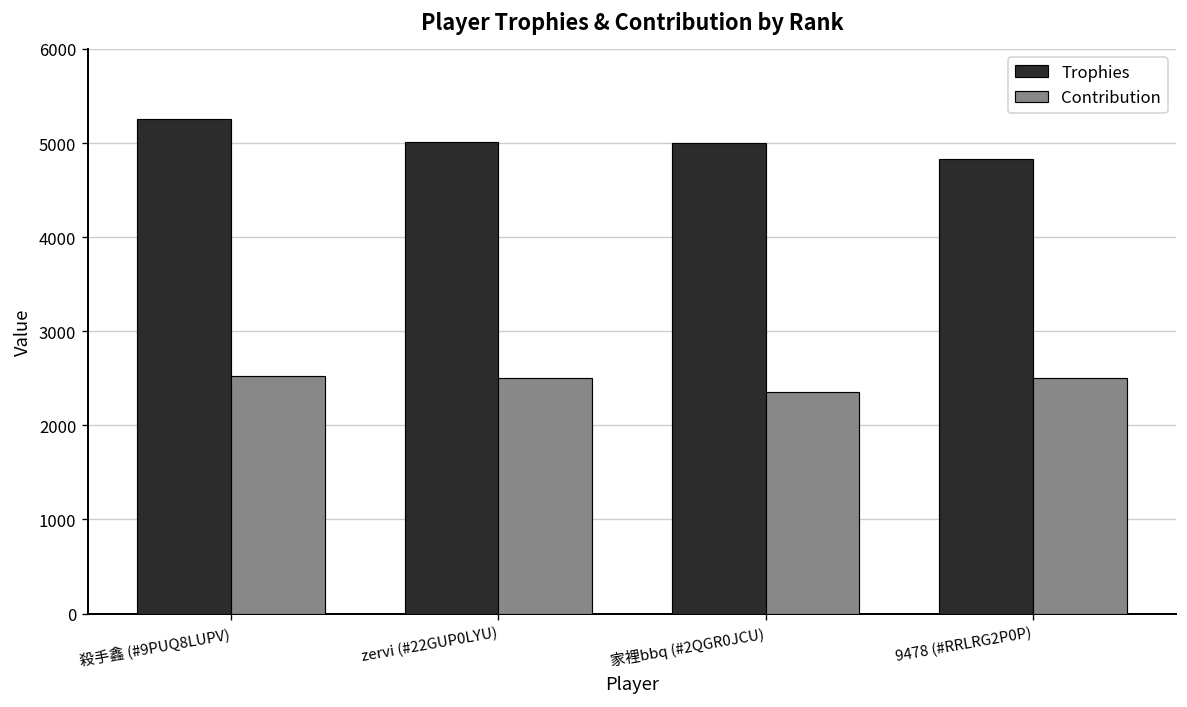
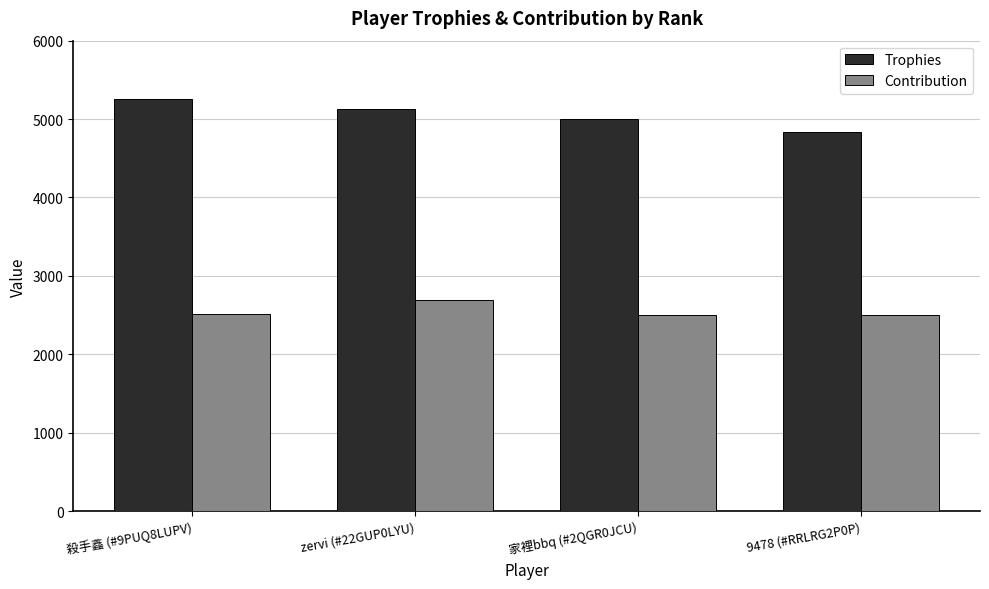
  {
    "Trophies": {
      "殺手鑫 (#9PUQ8LUPV)": 5300,
-     "zervi (#22GUP0LYU)": 5000,
+     "zervi (#22GUP0LYU)": 5100,
      "家裡bbq (#2QGR0JCU)": 5000,
      "9478 (#RRLRG2P0P)": 4800
    },
    "Contribution": {
      "殺手鑫 (#9PUQ8LUPV)": 2500,
-     "zervi (#22GUP0LYU)": 2500,
-     "家裡bbq (#2QGR0JCU)": 2400,
+     "zervi (#22GUP0LYU)": 2700,
+     "家裡bbq (#2QGR0JCU)": 2500,
      "9478 (#RRLRG2P0P)": 2500
    }
  }
